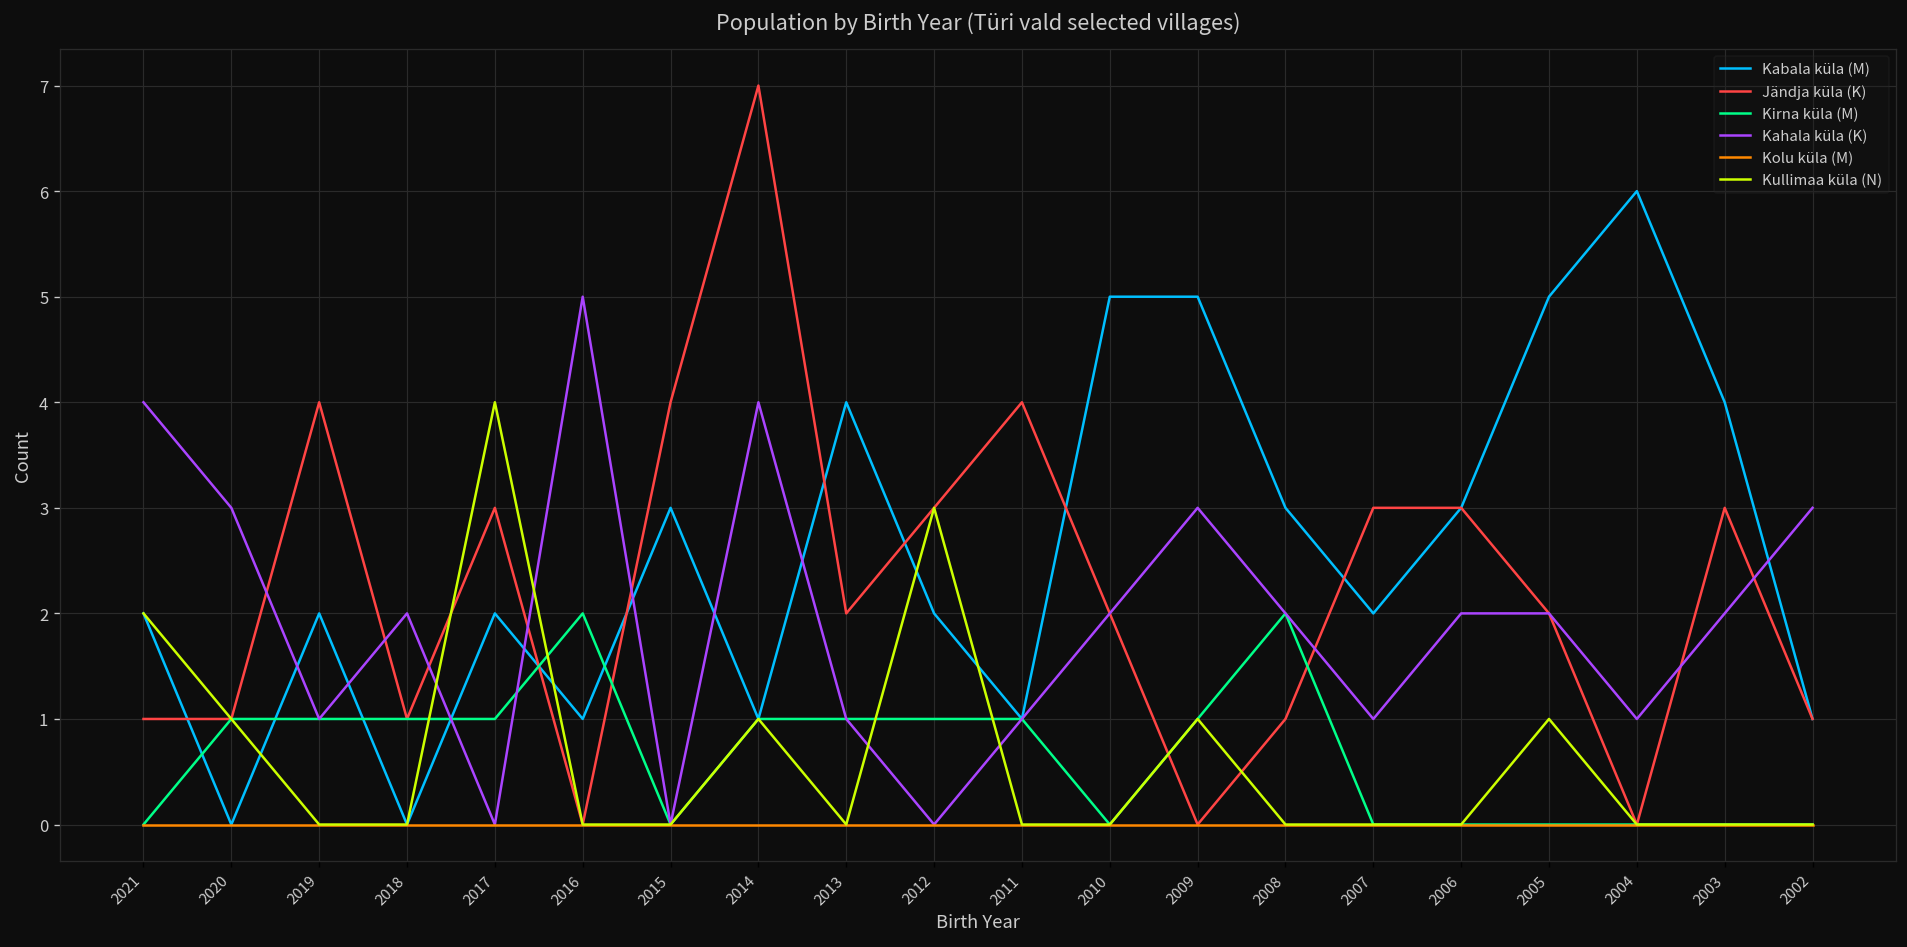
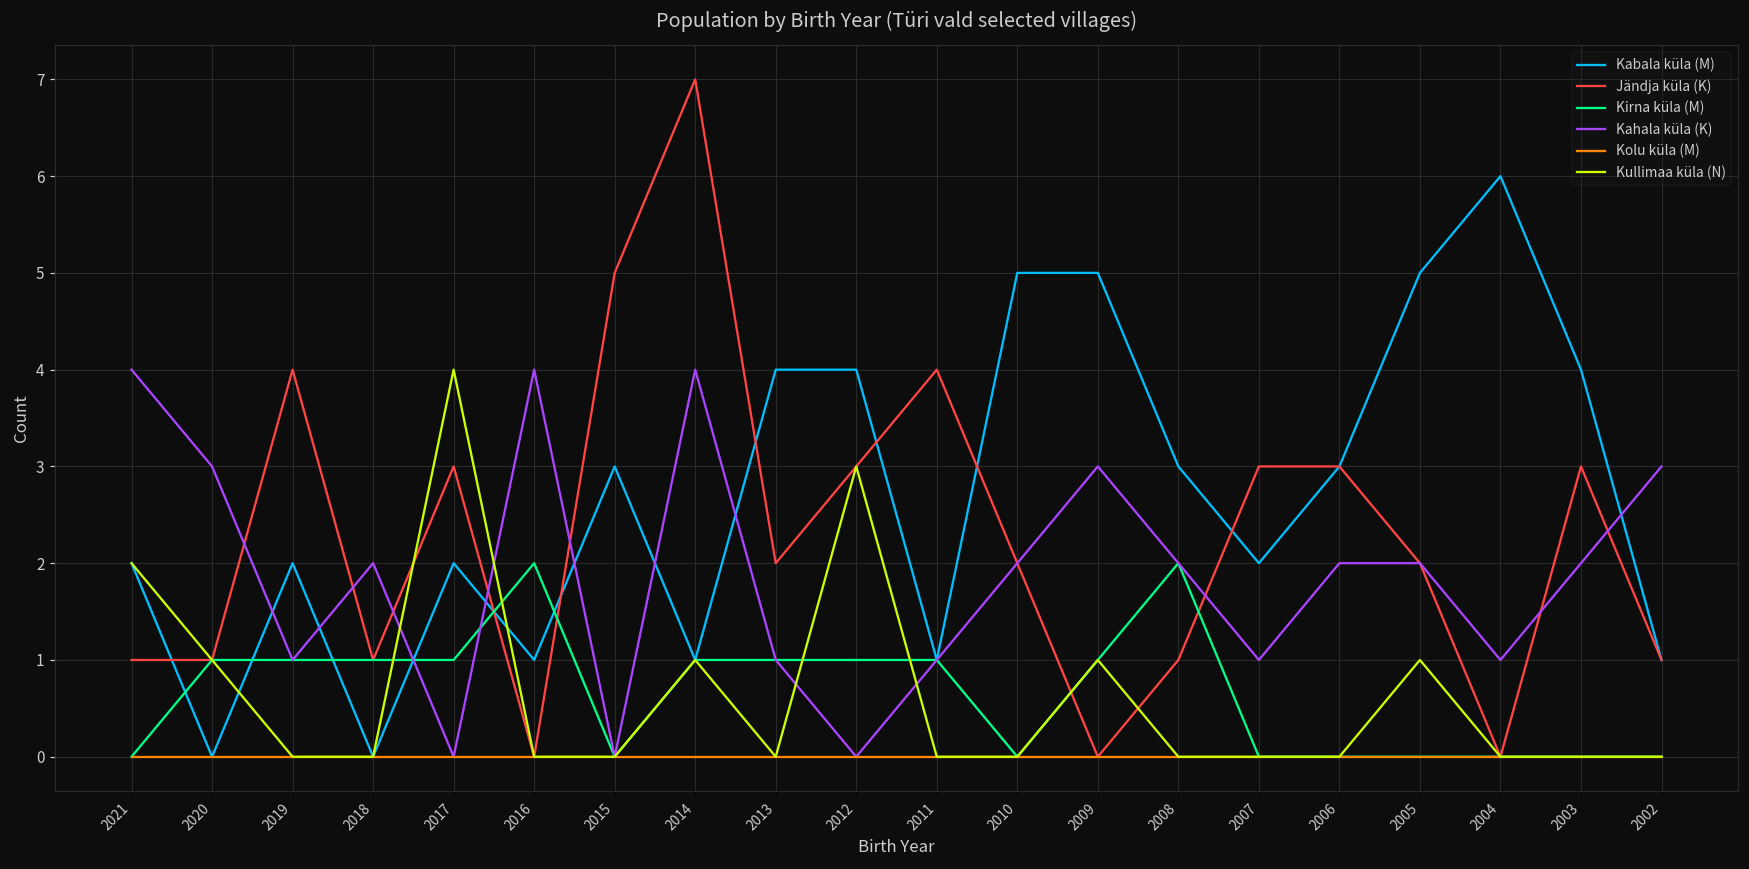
  {
    "Kabala küla (M)": {
      "2019": 2,
      "2017": 2,
      "2016": 1,
      "2015": 3,
      "2013": 4,
-     "2012": 2,
+     "2012": 4,
      "2010": 5,
      "2009": 5,
      "2008": 3,
      "2007": 2,
      "2005": 5,
      "2004": 6,
      "2003": 4
    },
    "Jändja küla (K)": {
      "2021": 1,
      "2019": 4,
      "2017": 3,
-     "2015": 4,
+     "2015": 5,
      "2014": 7,
      "2013": 2,
      "2011": 4,
      "2008": 1,
      "2007": 3,
      "2003": 3
    },
    "Kirna küla (M)": {
      "2017": 1,
      "2016": 2,
      "2012": 1
    },
    "Kahala küla (K)": {
      "2021": 4,
      "2020": 3,
      "2018": 2,
-     "2016": 5,
+     "2016": 4,
      "2014": 4,
      "2009": 3,
      "2007": 1,
      "2006": 2,
      "2004": 1,
      "2003": 2,
      "2002": 3
    },
    "Kolu küla (M)": {
      "2014": 0
    },
    "Kullimaa küla (N)": {
      "2017": 4,
      "2005": 1
    }
  }
